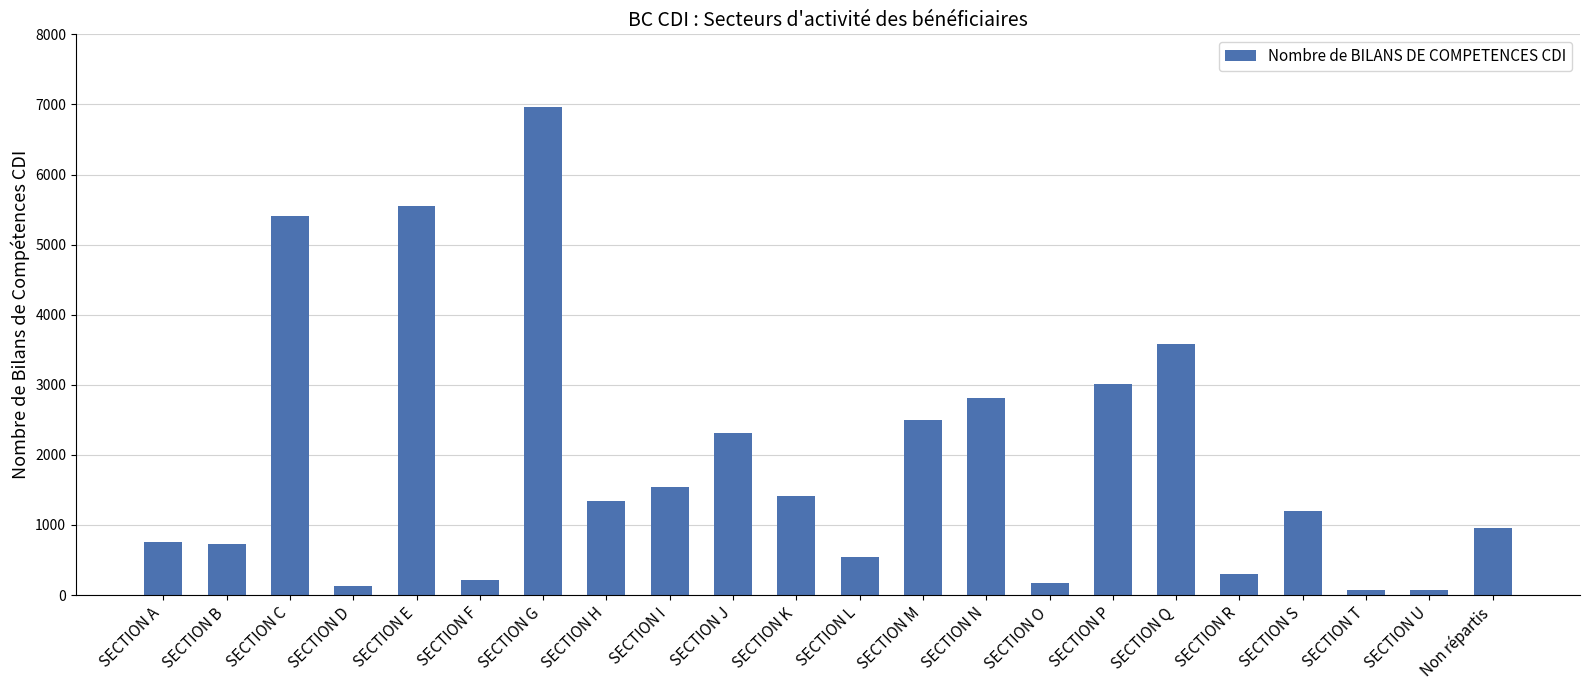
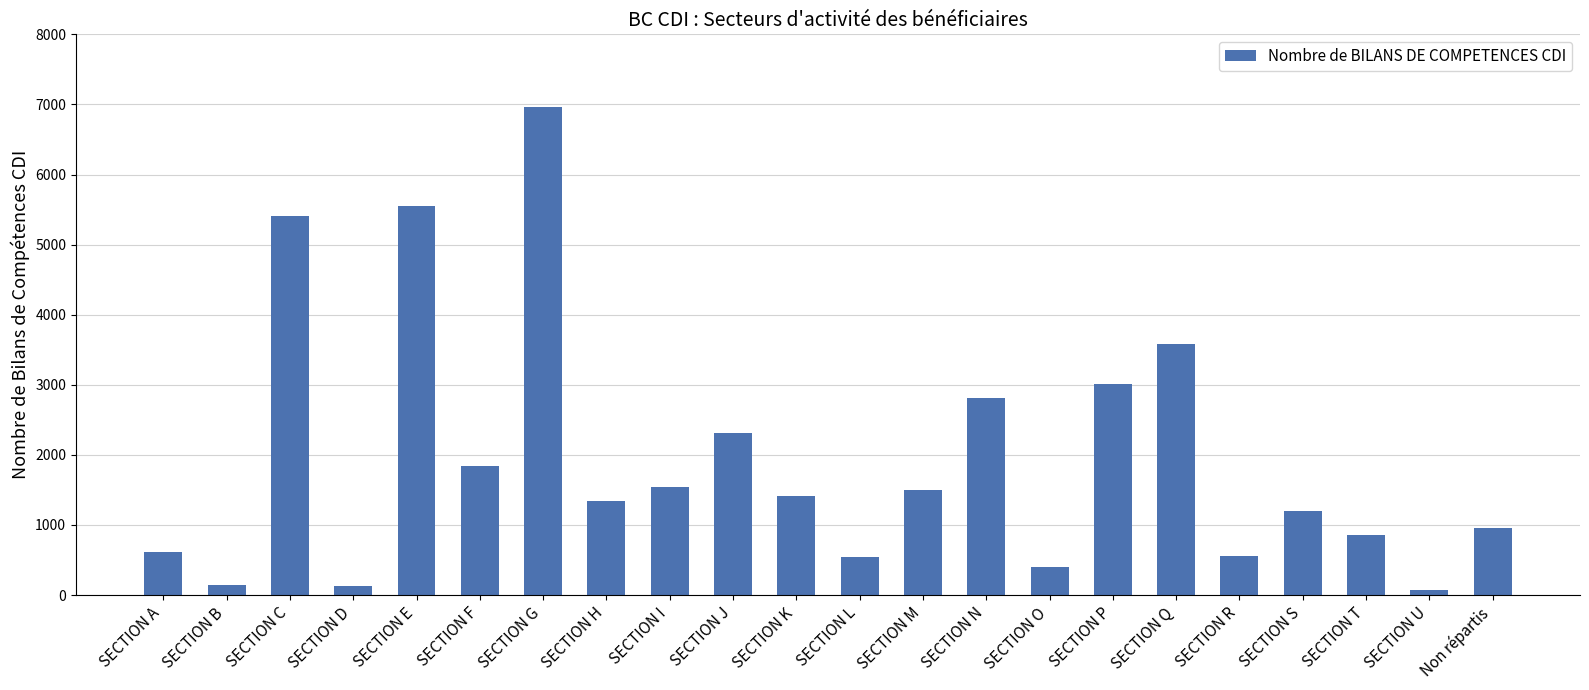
  {
-   "SECTION A": 800,
-   "SECTION B": 700,
+   "SECTION A": 600,
+   "SECTION B": 100,
    "SECTION C": 5400,
    "SECTION D": 100,
    "SECTION E": 5500,
-   "SECTION F": 200,
+   "SECTION F": 1800,
    "SECTION G": 7000,
    "SECTION H": 1300,
    "SECTION I": 1500,
    "SECTION J": 2300,
    "SECTION K": 1400,
    "SECTION L": 500,
-   "SECTION M": 2500,
+   "SECTION M": 1500,
    "SECTION N": 2800,
-   "SECTION O": 200,
+   "SECTION O": 400,
    "SECTION P": 3000,
    "SECTION Q": 3600,
-   "SECTION R": 300,
+   "SECTION R": 600,
    "SECTION S": 1200,
-   "SECTION T": 100,
+   "SECTION T": 900,
    "SECTION U": 100,
    "Non répartis": 1000
  }
